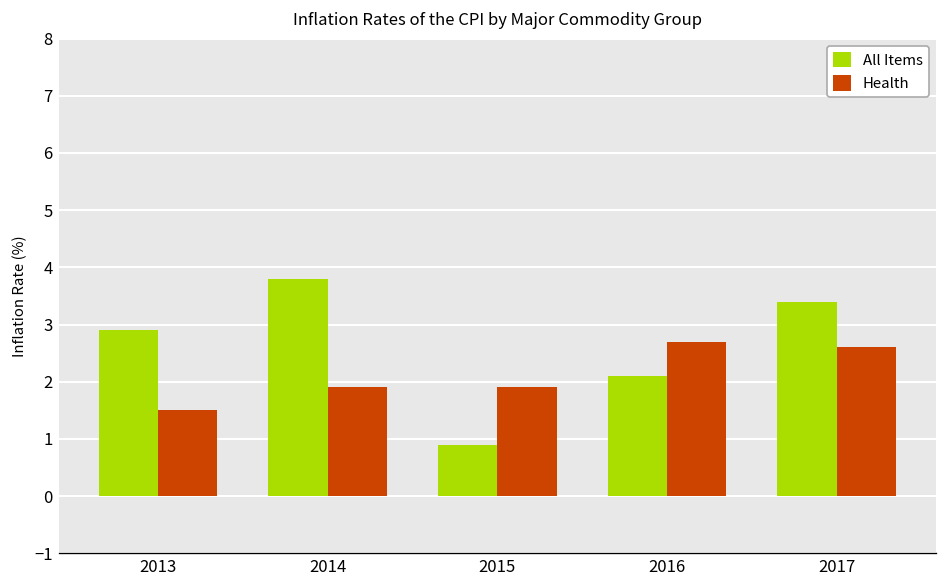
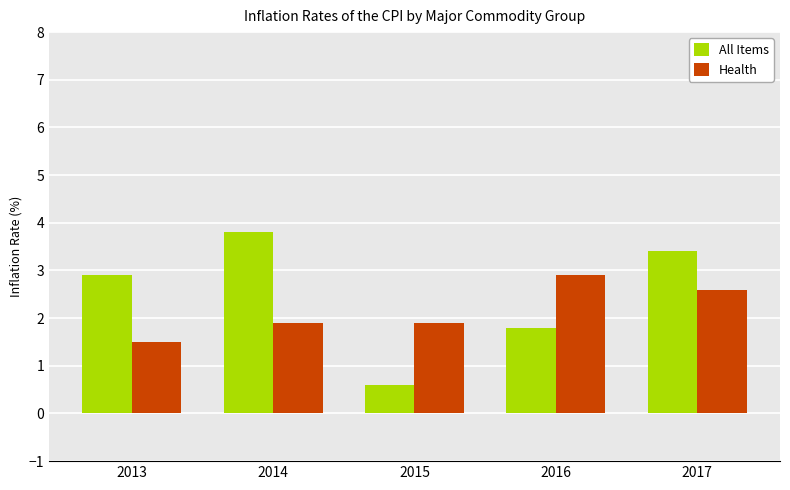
  {
    "All Items": {
      "2013": 2.9,
      "2014": 3.8,
-     "2015": 0.9,
-     "2016": 2.1,
+     "2015": 0.6,
+     "2016": 1.8,
      "2017": 3.4
    },
    "Health": {
      "2013": 1.5,
      "2014": 1.9,
      "2015": 1.9,
-     "2016": 2.7,
+     "2016": 2.9,
      "2017": 2.6
    }
  }
